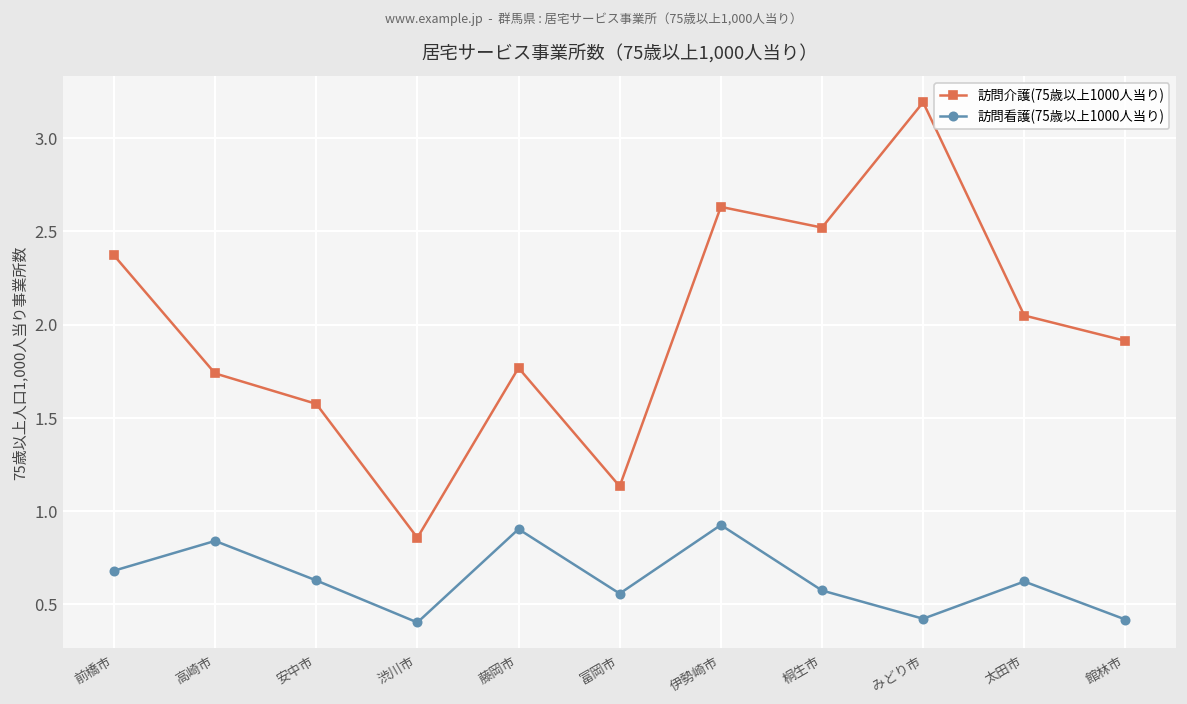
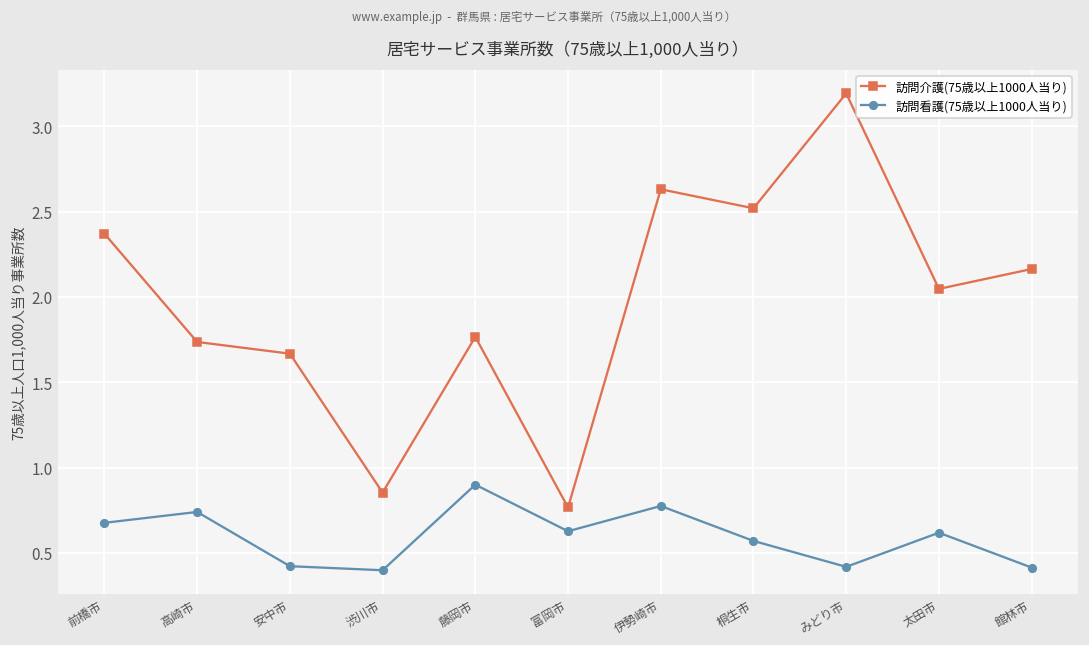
  {
    "訪問介護(75歳以上1000人当り)": {
      "前橋市": 2.37,
      "高崎市": 1.74,
-     "安中市": 1.57,
+     "安中市": 1.67,
      "渋川市": 0.85,
      "藤岡市": 1.77,
-     "富岡市": 1.13,
+     "富岡市": 0.77,
      "伊勢崎市": 2.63,
      "桐生市": 2.52,
      "みどり市": 3.19,
      "太田市": 2.05,
-     "館林市": 1.91
+     "館林市": 2.16
    },
    "訪問看護(75歳以上1000人当り)": {
      "前橋市": 0.68,
-     "高崎市": 0.84,
-     "安中市": 0.63,
+     "高崎市": 0.74,
+     "安中市": 0.42,
      "渋川市": 0.40,
      "藤岡市": 0.90,
-     "富岡市": 0.56,
-     "伊勢崎市": 0.92,
+     "富岡市": 0.63,
+     "伊勢崎市": 0.78,
      "桐生市": 0.57,
      "みどり市": 0.42,
      "太田市": 0.62,
      "館林市": 0.42
    }
  }
